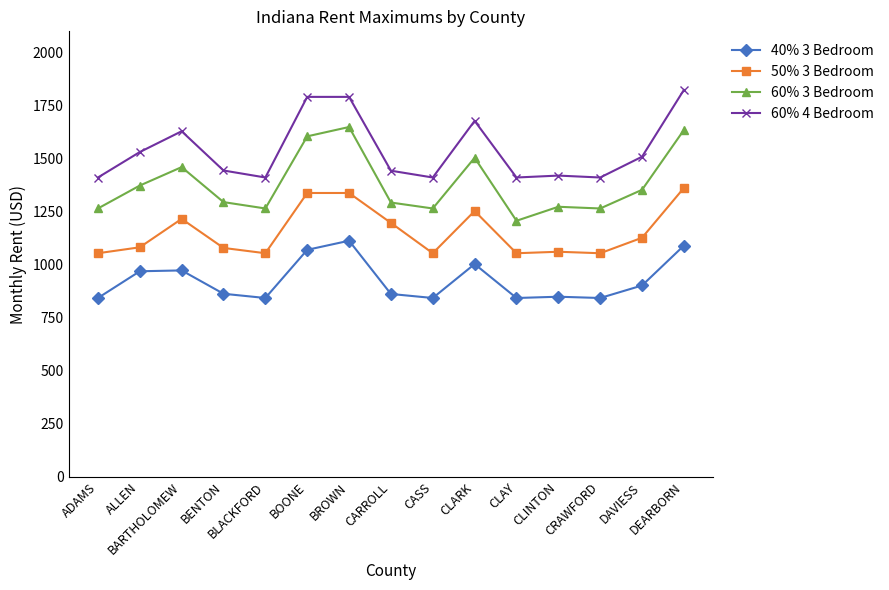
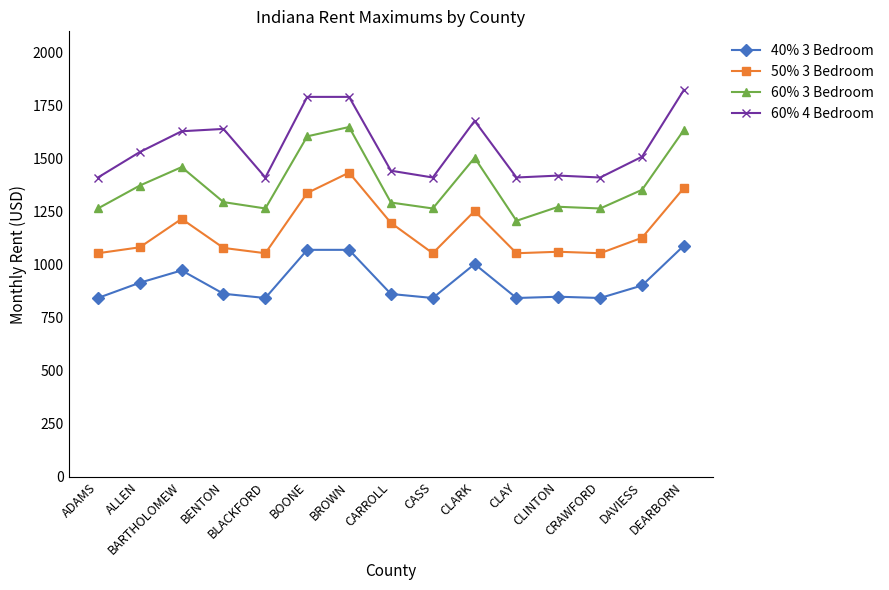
  {
    "40% 3 Bedroom": {
      "ADAMS": 840,
-     "ALLEN": 970,
+     "ALLEN": 920,
      "BARTHOLOMEW": 970,
      "BENTON": 860,
      "BLACKFORD": 840,
      "BOONE": 1070,
-     "BROWN": 1110,
+     "BROWN": 1070,
      "CARROLL": 860,
      "CASS": 840,
      "CLARK": 1000,
      "CLAY": 840,
      "CLINTON": 850,
      "CRAWFORD": 840,
      "DAVIESS": 900,
      "DEARBORN": 1090
    },
    "50% 3 Bedroom": {
      "ADAMS": 1050,
      "ALLEN": 1080,
      "BARTHOLOMEW": 1220,
      "BENTON": 1080,
      "BLACKFORD": 1050,
      "BOONE": 1340,
-     "BROWN": 1340,
+     "BROWN": 1430,
      "CARROLL": 1200,
      "CASS": 1050,
      "CLARK": 1250,
      "CLAY": 1050,
      "CLINTON": 1060,
      "CRAWFORD": 1050,
      "DAVIESS": 1130,
      "DEARBORN": 1360
    },
    "60% 3 Bedroom": {
      "ADAMS": 1270,
      "ALLEN": 1370,
      "BARTHOLOMEW": 1460,
      "BENTON": 1300,
      "BLACKFORD": 1270,
      "BOONE": 1610,
      "BROWN": 1650,
      "CARROLL": 1290,
      "CASS": 1270,
      "CLARK": 1500,
      "CLAY": 1210,
      "CLINTON": 1270,
      "CRAWFORD": 1270,
      "DAVIESS": 1350,
      "DEARBORN": 1640
    },
    "60% 4 Bedroom": {
      "ADAMS": 1410,
      "ALLEN": 1530,
      "BARTHOLOMEW": 1630,
-     "BENTON": 1440,
+     "BENTON": 1640,
      "BLACKFORD": 1410,
      "BOONE": 1790,
      "BROWN": 1790,
      "CARROLL": 1440,
      "CASS": 1410,
      "CLARK": 1680,
      "CLAY": 1410,
      "CLINTON": 1420,
      "CRAWFORD": 1410,
      "DAVIESS": 1510,
      "DEARBORN": 1820
    }
  }
